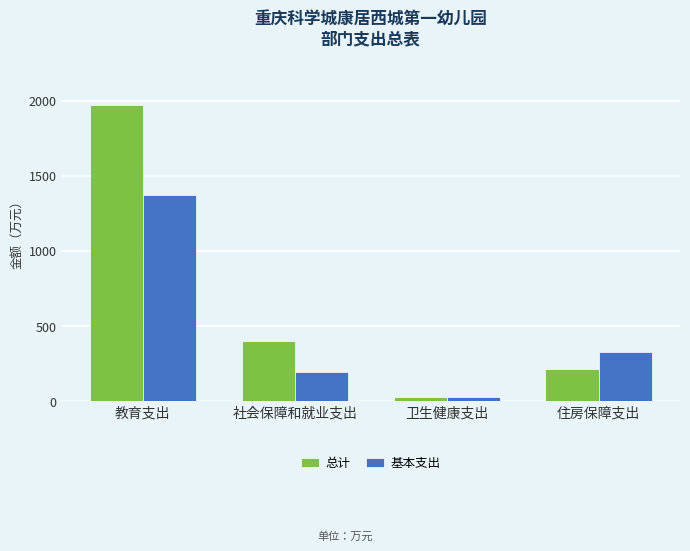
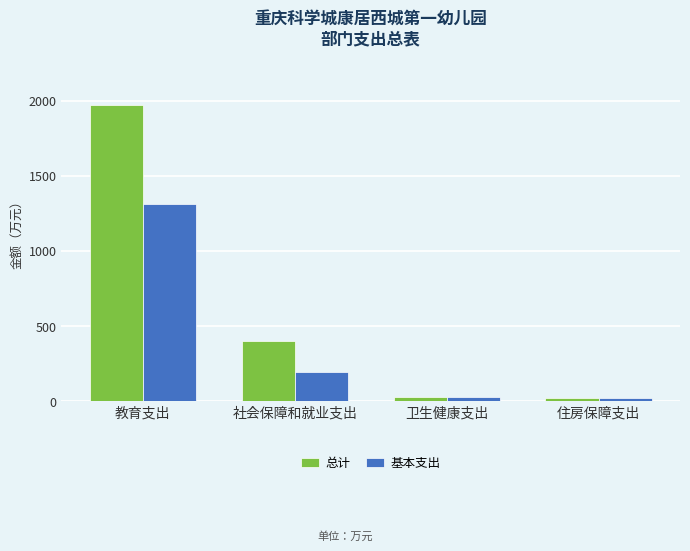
  {
    "总计": {
      "教育支出": 1970,
      "社会保障和就业支出": 400,
      "卫生健康支出": 30,
-     "住房保障支出": 220
+     "住房保障支出": 20
    },
    "基本支出": {
-     "教育支出": 1370,
+     "教育支出": 1310,
      "社会保障和就业支出": 190,
      "卫生健康支出": 30,
-     "住房保障支出": 330
+     "住房保障支出": 20
    }
  }
